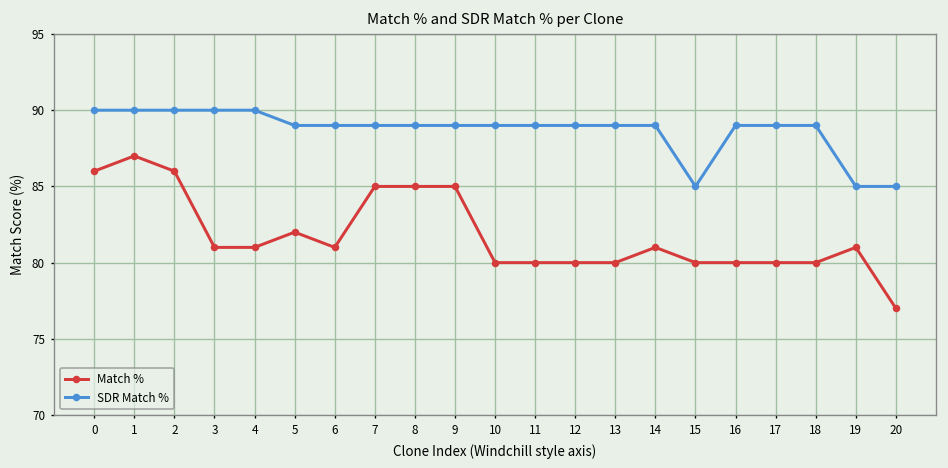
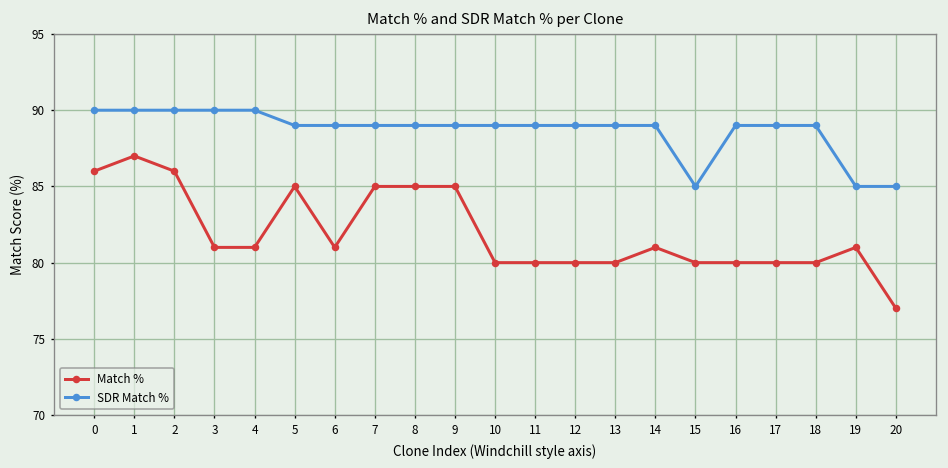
  {
    "Match %": {
      "0": 86,
      "1": 87,
      "2": 86,
      "3": 81,
      "4": 81,
-     "5": 82,
+     "5": 85,
      "6": 81,
      "7": 85,
      "8": 85,
      "9": 85,
      "10": 80,
      "11": 80,
      "12": 80,
      "13": 80,
      "14": 81,
      "15": 80,
      "16": 80,
      "17": 80,
      "18": 80,
      "19": 81,
      "20": 77
    },
    "SDR Match %": {
      "0": 90,
      "1": 90,
      "2": 90,
      "3": 90,
      "4": 90,
      "5": 89,
      "6": 89,
      "7": 89,
      "8": 89,
      "9": 89,
      "10": 89,
      "11": 89,
      "12": 89,
      "13": 89,
      "14": 89,
      "15": 85,
      "16": 89,
      "17": 89,
      "18": 89,
      "19": 85,
      "20": 85
    }
  }
